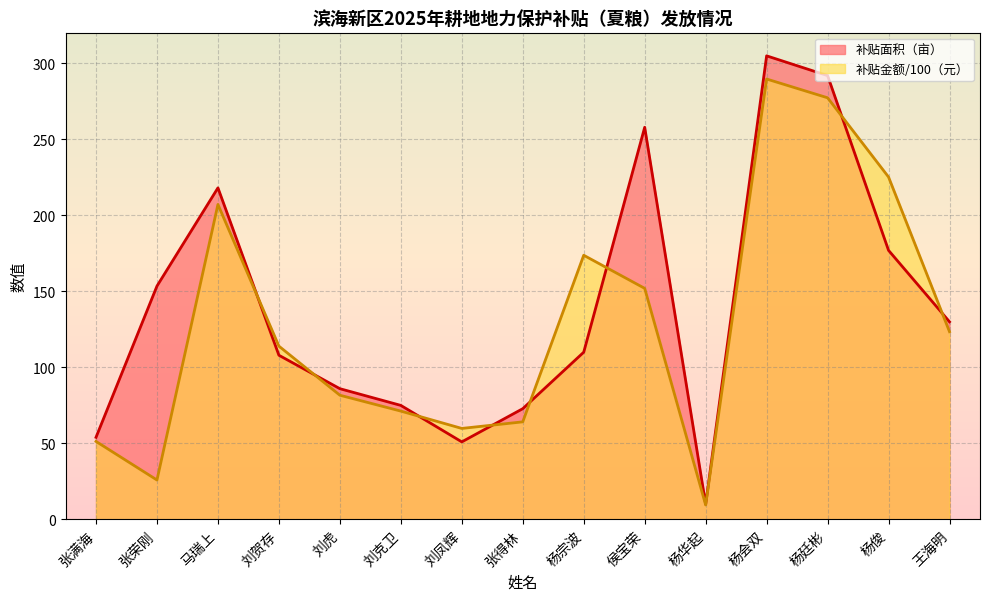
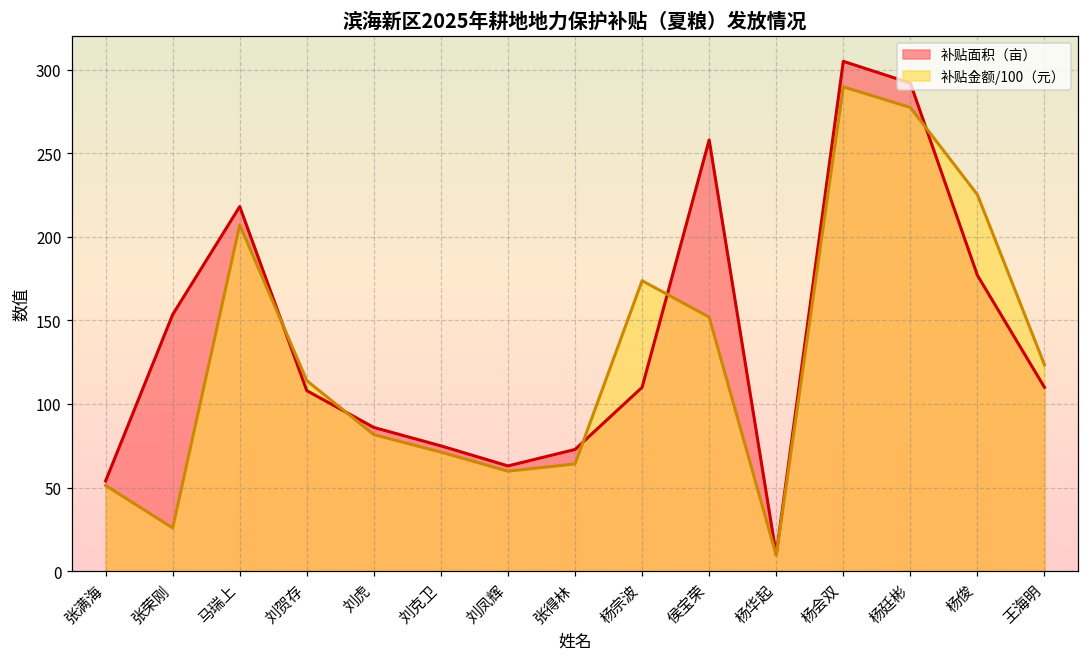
  {
    "补贴面积（亩）": {
      "张满海": 54,
      "张荣刚": 154,
      "马瑞上": 218,
      "刘贺存": 108,
      "刘虎": 86,
      "刘克卫": 75,
-     "刘凤辉": 51,
+     "刘凤辉": 63,
      "张得林": 73,
      "杨宗波": 110,
      "侯宝荣": 258,
      "杨会双": 305,
      "杨俊": 177,
-     "王海明": 130
+     "王海明": 110
    },
    "补贴金额/100（元）": {
      "张满海": 51,
      "张荣刚": 26,
      "马瑞上": 207,
      "刘贺存": 114,
      "刘虎": 82,
      "刘克卫": 71,
      "刘凤辉": 60,
      "张得林": 64,
      "杨宗波": 174,
      "侯宝荣": 152,
      "杨会双": 290,
      "杨廷彬": 277,
      "杨俊": 225,
      "王海明": 124
    }
  }
